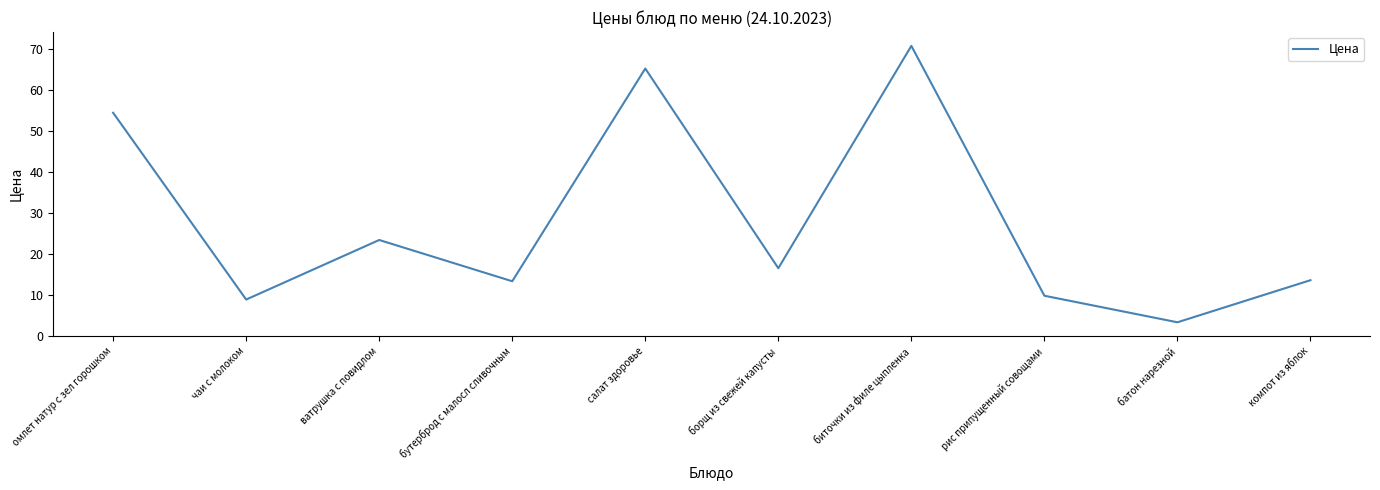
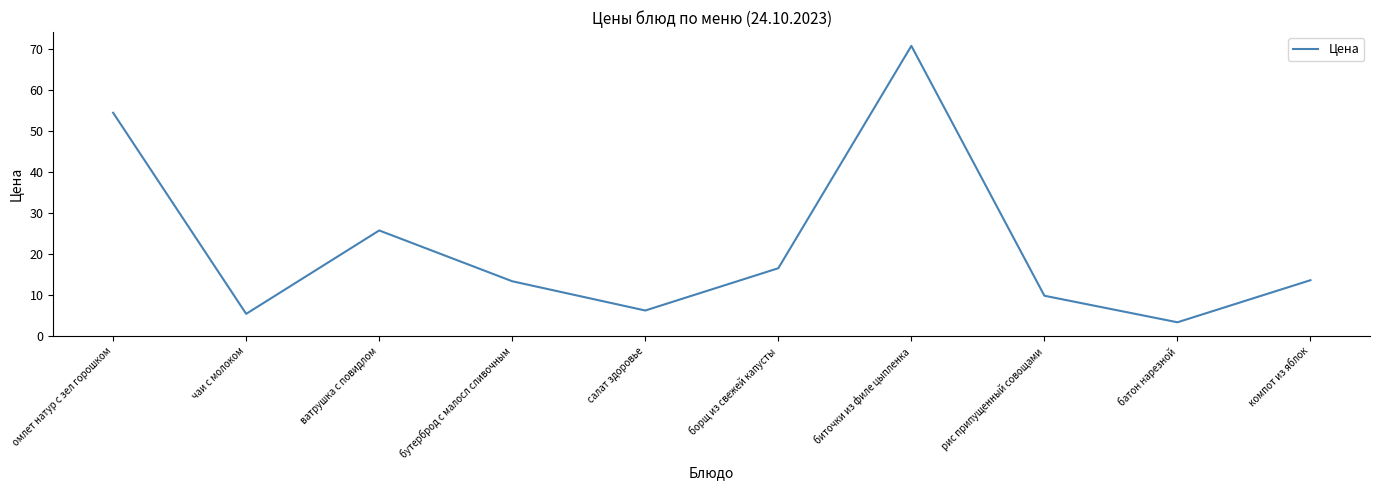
  {
    "омлет натур с зел горошком": 54,
-   "чаи с молоком": 9,
-   "ватрушка с повидлом": 23,
+   "чаи с молоком": 5,
+   "ватрушка с повидлом": 26,
    "бутерброд с малосл сливочным": 13,
-   "салат здоровье": 65,
+   "салат здоровье": 6,
    "борщ из свежей капусты": 16,
    "биточки из филе цыпленка": 71,
    "рис припущенный совощами": 10,
    "батон нарезной": 3,
    "компот из яблок": 14
  }
